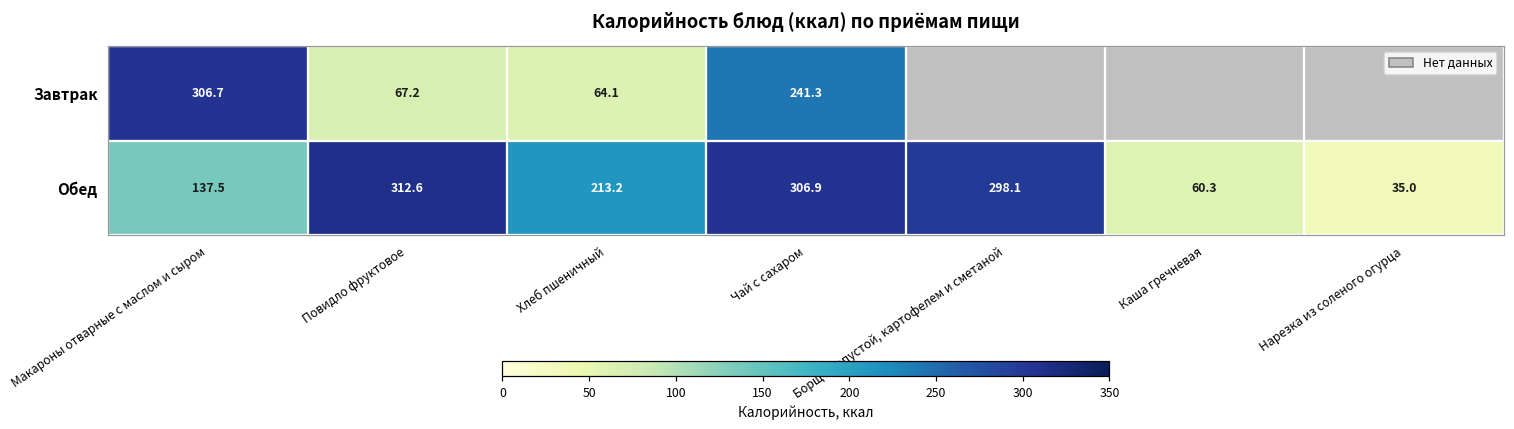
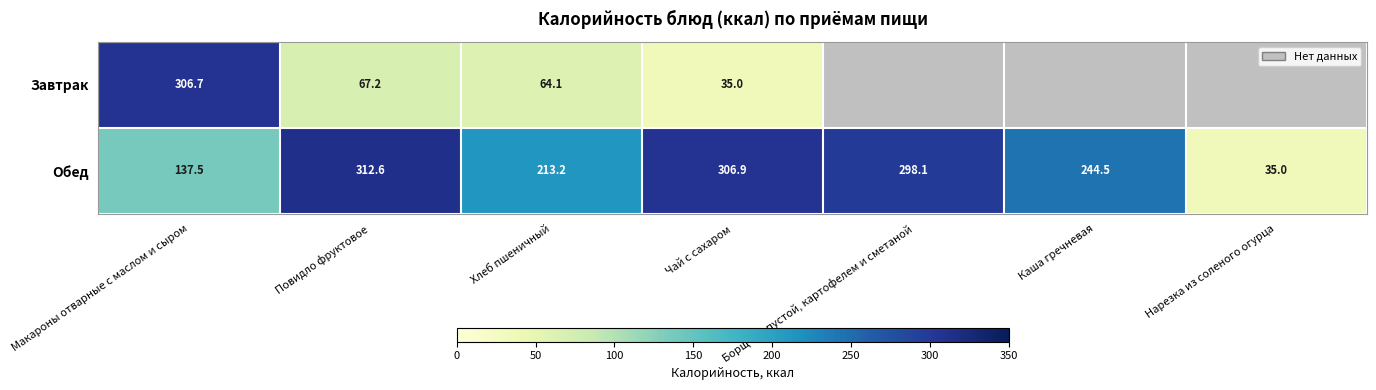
  {
    "Завтрак": {
      "Макароны отварные с маслом и сыром": 306.7,
      "Повидло фруктовое": 67.2,
      "Хлеб пшеничный": 64.1,
-     "Чай с сахаром": 241.3
+     "Чай с сахаром": 35.0
    },
    "Обед": {
      "Макароны отварные с маслом и сыром": 137.5,
      "Повидло фруктовое": 312.6,
      "Хлеб пшеничный": 213.2,
      "Чай с сахаром": 306.9,
      "Борщ с капустой, картофелем и сметаной": 298.1,
-     "Каша гречневая": 60.3,
+     "Каша гречневая": 244.5,
      "Нарезка из соленого огурца": 35.0
    }
  }
